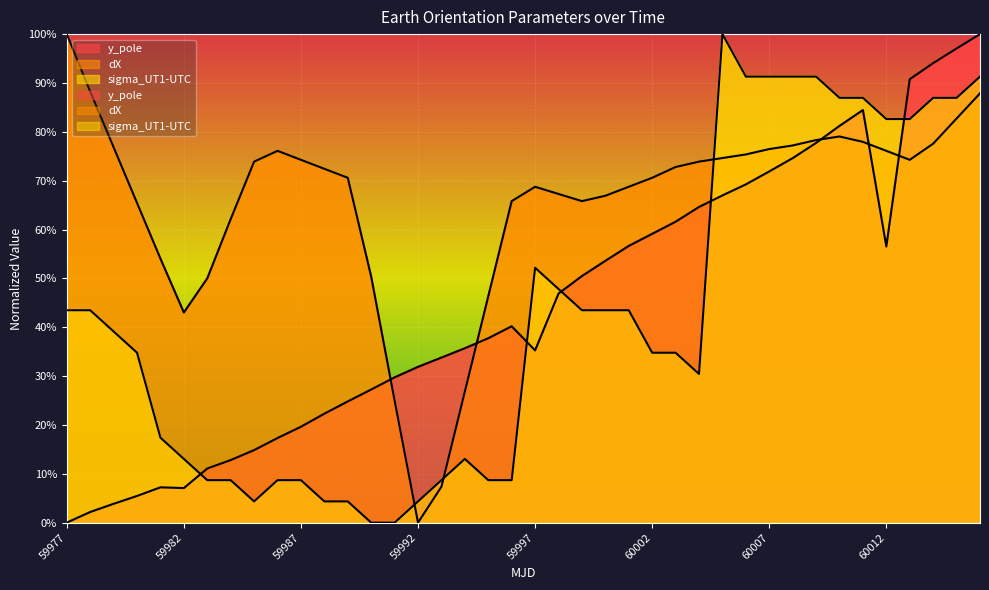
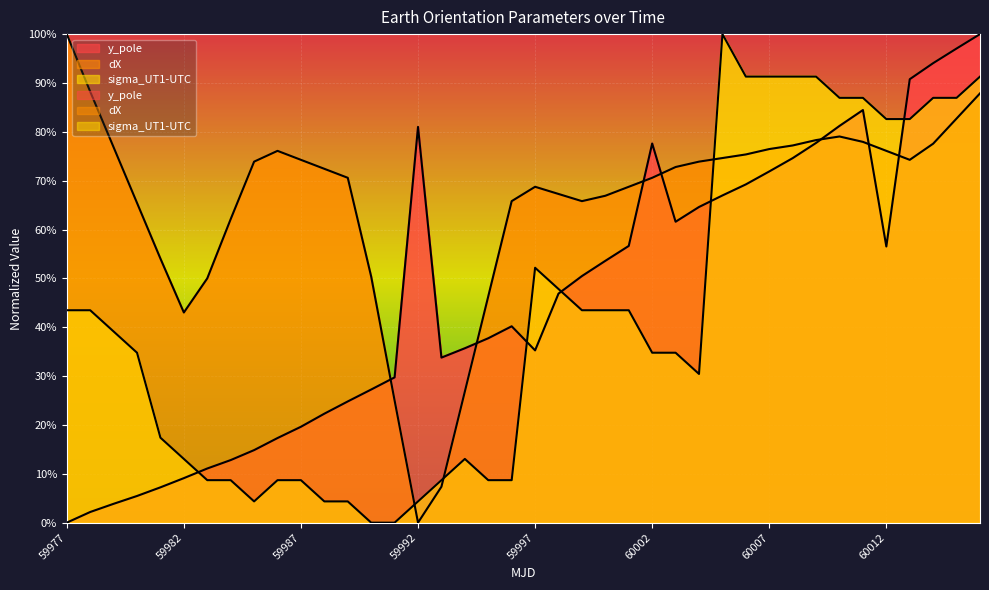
  {
    "y_pole": {
      "59977": "0%",
-     "59982": "7%",
+     "59982": "9%",
      "59987": "20%",
-     "59992": "32%",
+     "59992": "81%",
      "59997": "35%",
-     "60002": "59%",
+     "60002": "78%",
      "60007": "72%",
      "60012": "57%"
    }
  }
